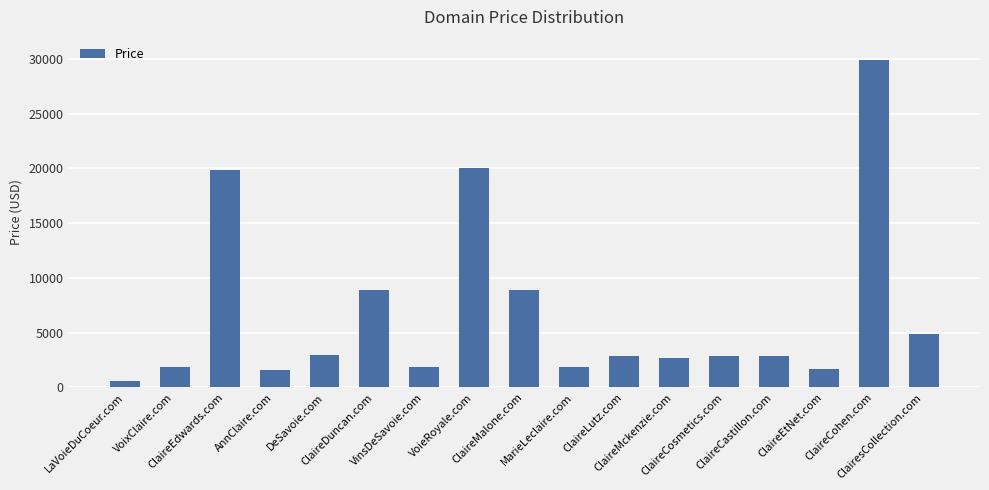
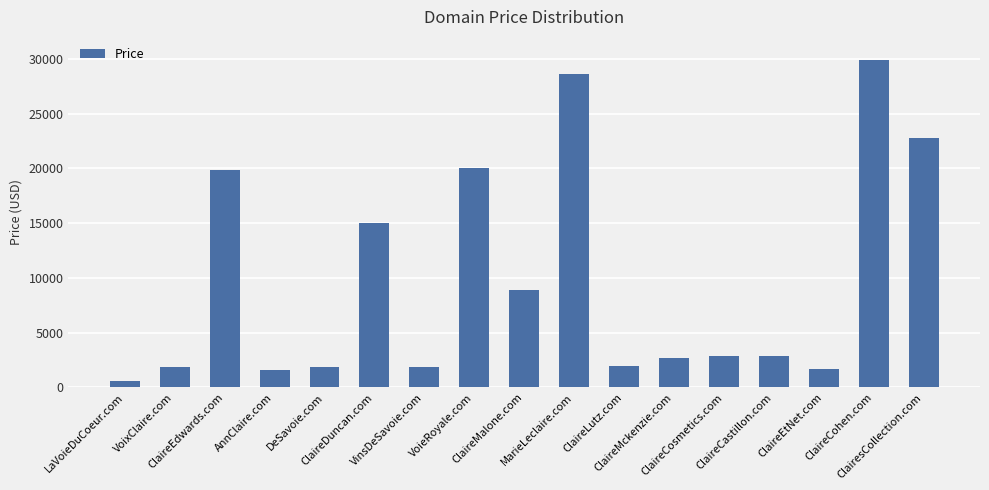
  {
    "LaVoieDuCoeur.com": 600,
    "VoixClaire.com": 1900,
    "ClaireEdwards.com": 19900,
    "AnnClaire.com": 1600,
-   "DeSavoie.com": 3000,
-   "ClaireDuncan.com": 8900,
+   "DeSavoie.com": 1900,
+   "ClaireDuncan.com": 15000,
    "VinsDeSavoie.com": 1900,
    "VoieRoyale.com": 20000,
    "ClaireMalone.com": 8900,
-   "MarieLeclaire.com": 1900,
-   "ClaireLutz.com": 2900,
+   "MarieLeclaire.com": 28600,
+   "ClaireLutz.com": 2000,
    "ClaireMckenzie.com": 2700,
    "ClaireCosmetics.com": 2900,
    "ClaireCastillon.com": 2900,
    "ClaireEtNet.com": 1700,
    "ClaireCohen.com": 29900,
-   "ClairesCollection.com": 4900
+   "ClairesCollection.com": 22800
  }
